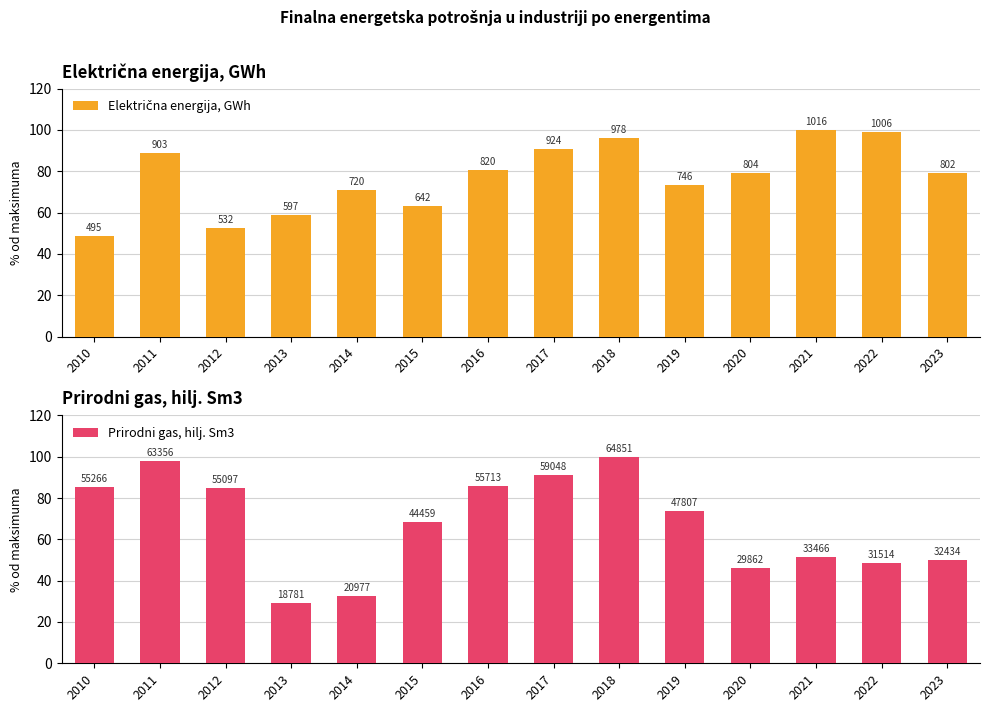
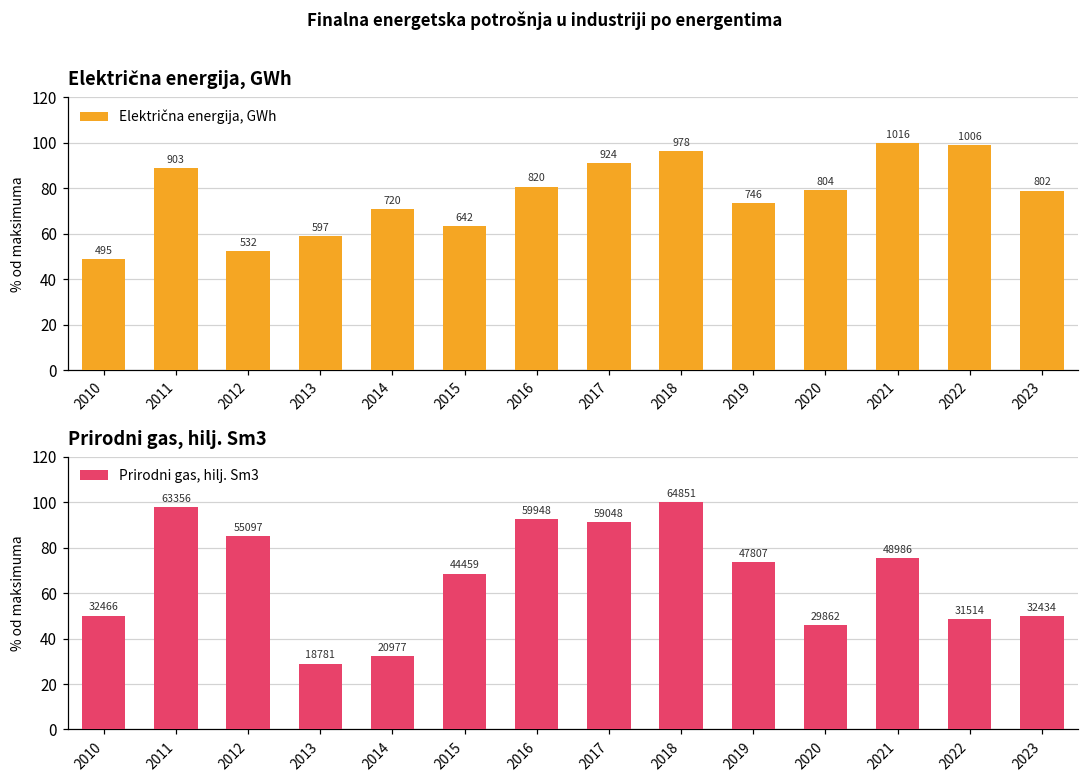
  {
    "Prirodni gas, hilj. Sm3": {
-     "2010": 55266,
-     "2016": 55713,
-     "2021": 33466
+     "2010": 32466,
+     "2016": 59948,
+     "2021": 48986
    }
  }
